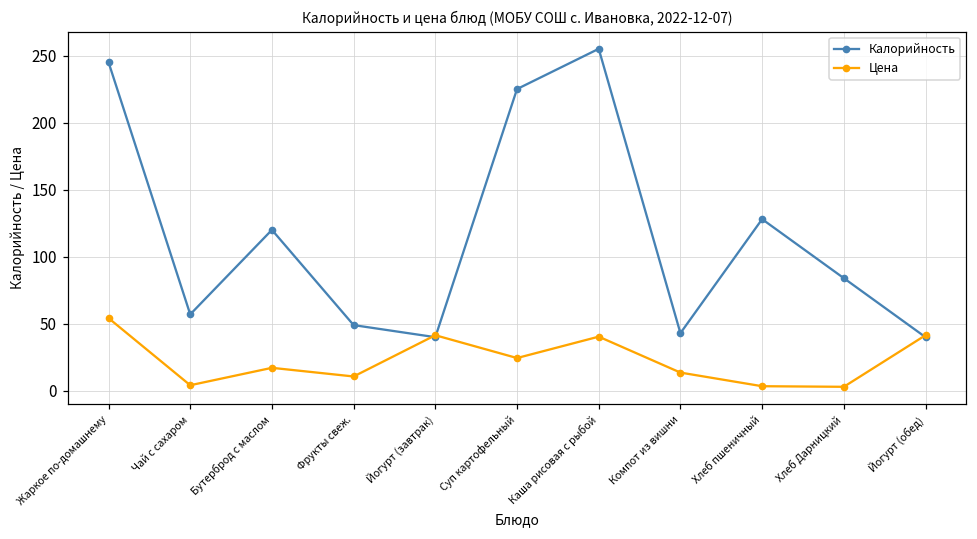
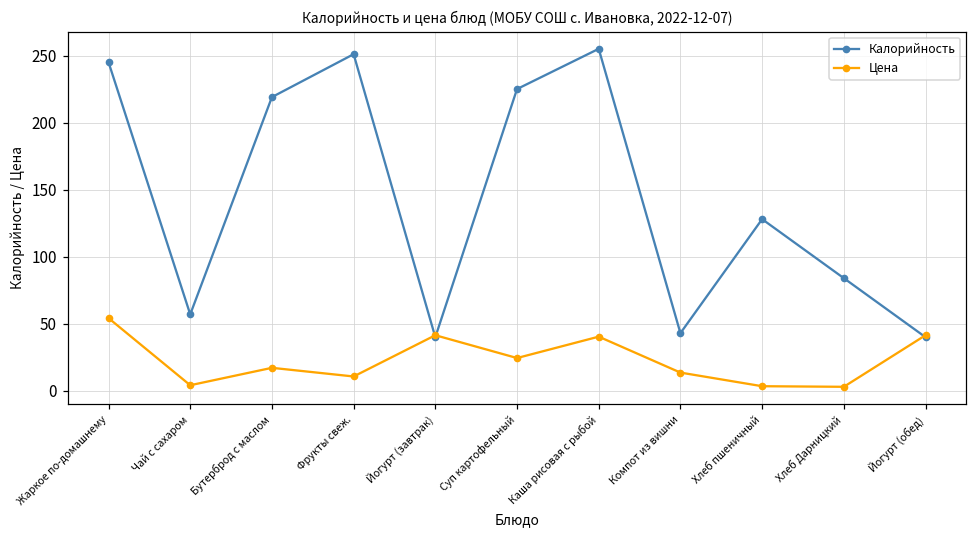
  {
    "Калорийность": {
      "Жаркое по-домашнему": 245,
      "Чай с сахаром": 57,
-     "Бутерброд с маслом": 120,
-     "Фрукты свеж.": 49,
+     "Бутерброд с маслом": 219,
+     "Фрукты свеж.": 251,
      "Суп картофельный": 225,
      "Каша рисовая с рыбой": 255,
      "Компот из вишни": 43,
      "Хлеб пшеничный": 128,
      "Хлеб Дарницкий": 84
    },
    "Цена": {
      "Жаркое по-домашнему": 54,
      "Чай с сахаром": 4,
      "Бутерброд с маслом": 17,
      "Фрукты свеж.": 11,
      "Суп картофельный": 24,
      "Каша рисовая с рыбой": 40,
      "Компот из вишни": 14,
      "Хлеб пшеничный": 3,
      "Хлеб Дарницкий": 3
    }
  }
